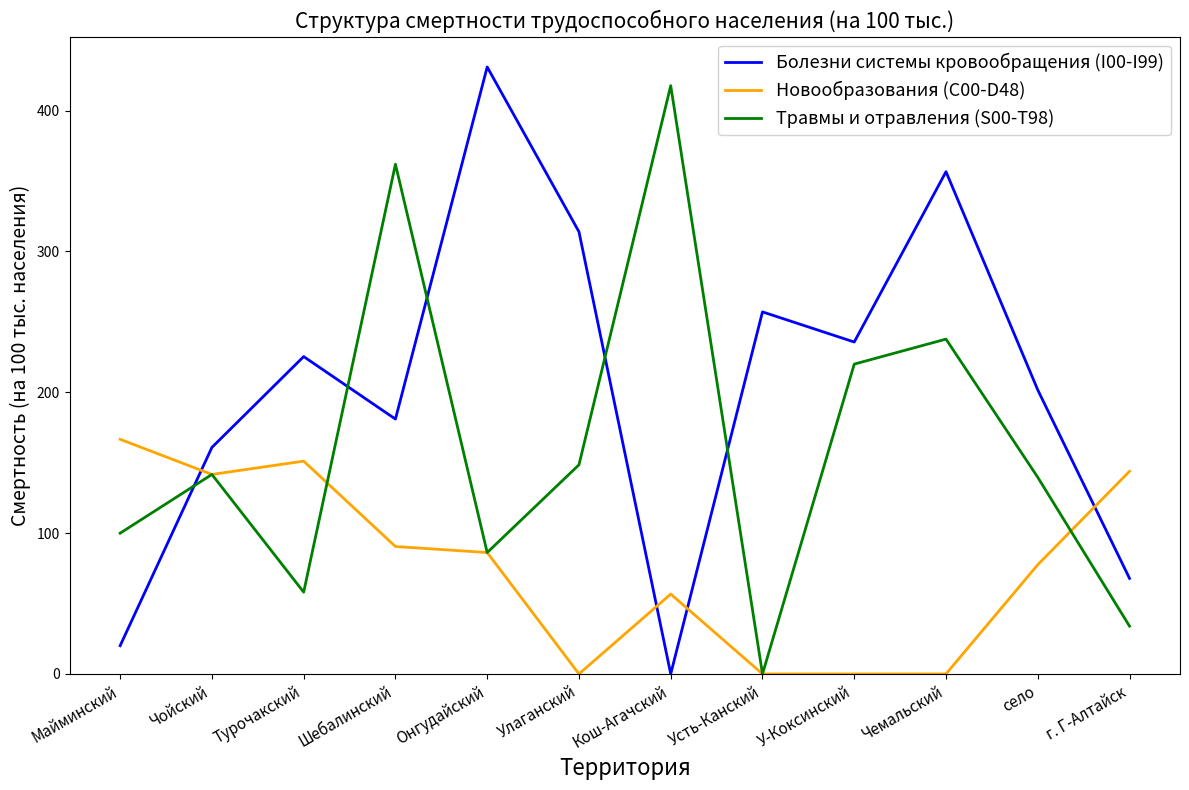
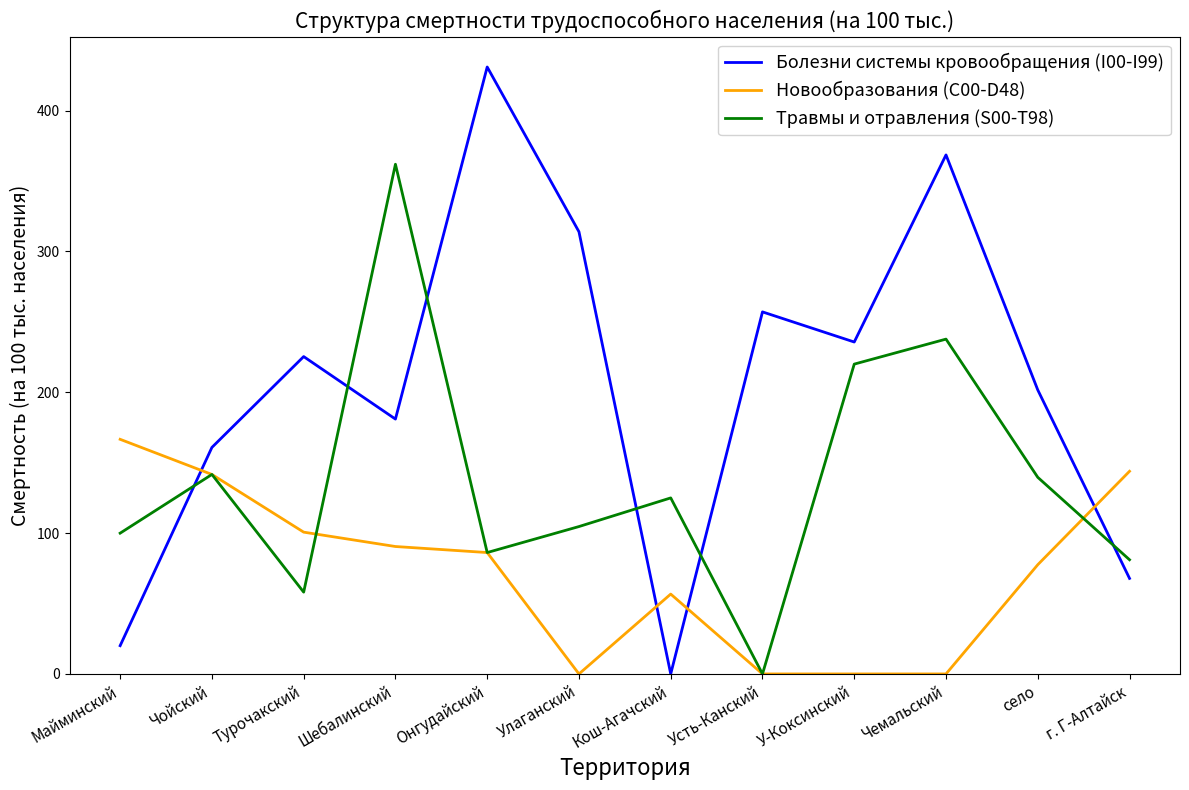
  {
    "Болезни системы кровообращения (I00-I99)": {
      "Майминский": 20,
      "Чойский": 161,
      "Турочакский": 225,
      "Шебалинский": 181,
      "Онгудайский": 431,
      "Улаганский": 314,
      "Кош-Агачский": 0,
      "Усть-Канский": 257,
      "У-Коксинский": 236,
-     "Чемальский": 357,
+     "Чемальский": 369,
      "село": 202,
      "г. Г-Алтайск": 68
    },
    "Новообразования (C00-D48)": {
      "Майминский": 167,
-     "Турочакский": 151,
+     "Турочакский": 101,
      "Шебалинский": 90,
      "Улаганский": 0,
      "Кош-Агачский": 57,
      "У-Коксинский": 0,
      "Чемальский": 0,
      "село": 78,
      "г. Г-Алтайск": 144
    },
    "Травмы и отравления (S00-T98)": {
      "Майминский": 100,
      "Турочакский": 58,
      "Шебалинский": 362,
-     "Улаганский": 148,
-     "Кош-Агачский": 418,
+     "Улаганский": 105,
+     "Кош-Агачский": 125,
      "У-Коксинский": 220,
      "Чемальский": 238,
      "село": 140,
-     "г. Г-Алтайск": 34
+     "г. Г-Алтайск": 81
    }
  }
